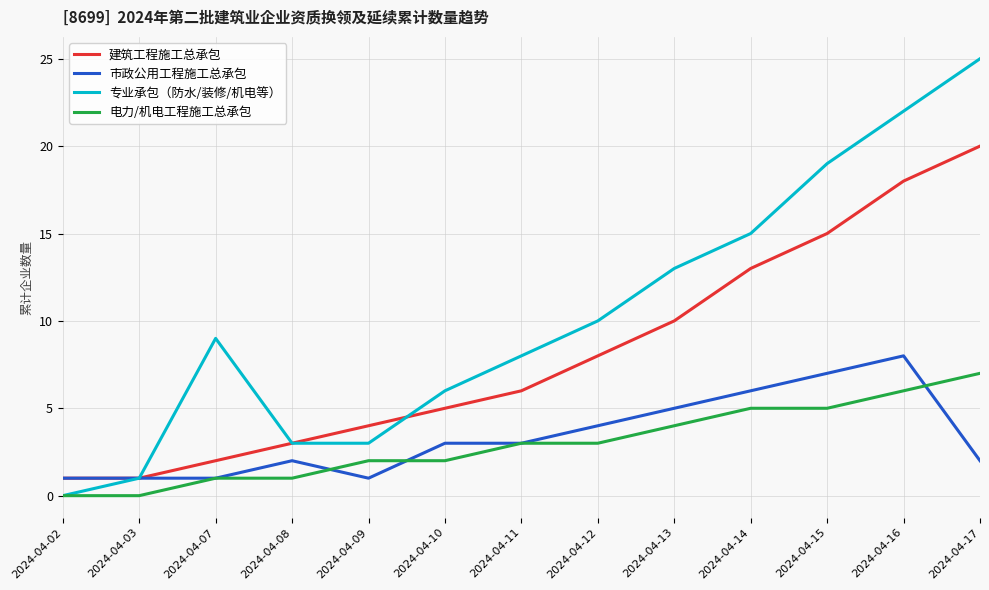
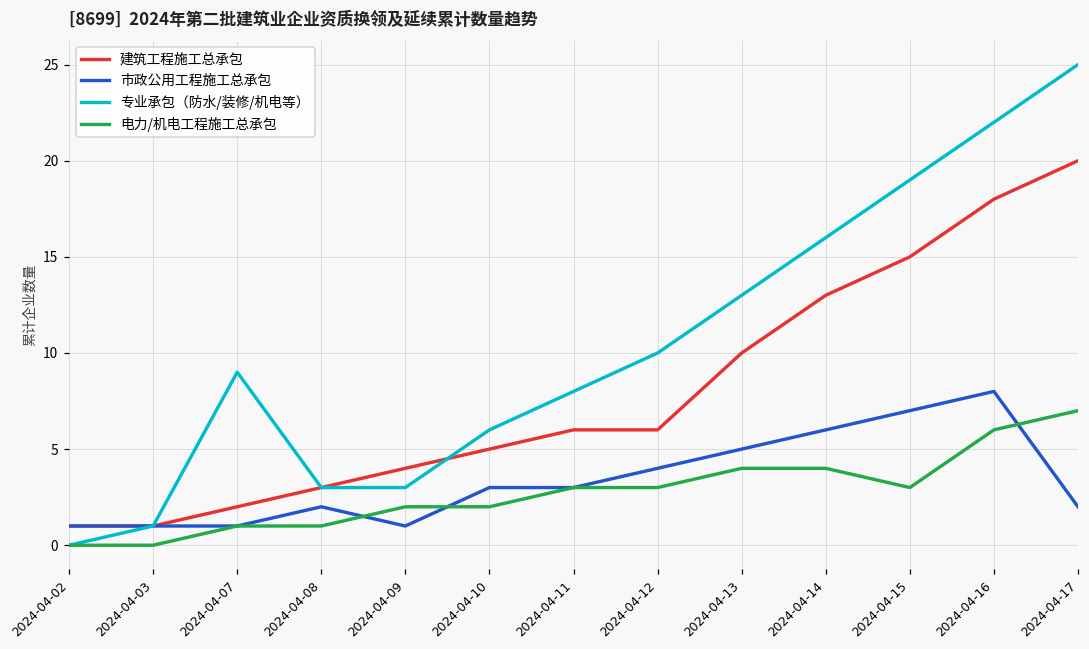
  {
    "建筑工程施工总承包": {
      "2024-04-07": 2,
      "2024-04-09": 4,
      "2024-04-10": 5,
      "2024-04-11": 6,
-     "2024-04-12": 8,
+     "2024-04-12": 6,
      "2024-04-13": 10,
      "2024-04-14": 13,
      "2024-04-15": 15,
      "2024-04-16": 18,
      "2024-04-17": 20
    },
    "市政公用工程施工总承包": {
      "2024-04-08": 2,
      "2024-04-09": 1,
      "2024-04-10": 3,
      "2024-04-12": 4,
      "2024-04-13": 5,
      "2024-04-14": 6,
      "2024-04-15": 7,
      "2024-04-16": 8,
      "2024-04-17": 2
    },
    "专业承包（防水/装修/机电等）": {
      "2024-04-07": 9,
      "2024-04-09": 3,
      "2024-04-10": 6,
      "2024-04-11": 8,
      "2024-04-12": 10,
      "2024-04-13": 13,
-     "2024-04-14": 15,
+     "2024-04-14": 16,
      "2024-04-15": 19,
      "2024-04-16": 22,
      "2024-04-17": 25
    },
    "电力/机电工程施工总承包": {
      "2024-04-03": 0,
      "2024-04-08": 1,
      "2024-04-09": 2,
      "2024-04-10": 2,
      "2024-04-12": 3,
      "2024-04-13": 4,
-     "2024-04-14": 5,
-     "2024-04-15": 5,
+     "2024-04-14": 4,
+     "2024-04-15": 3,
      "2024-04-16": 6,
      "2024-04-17": 7
    }
  }
